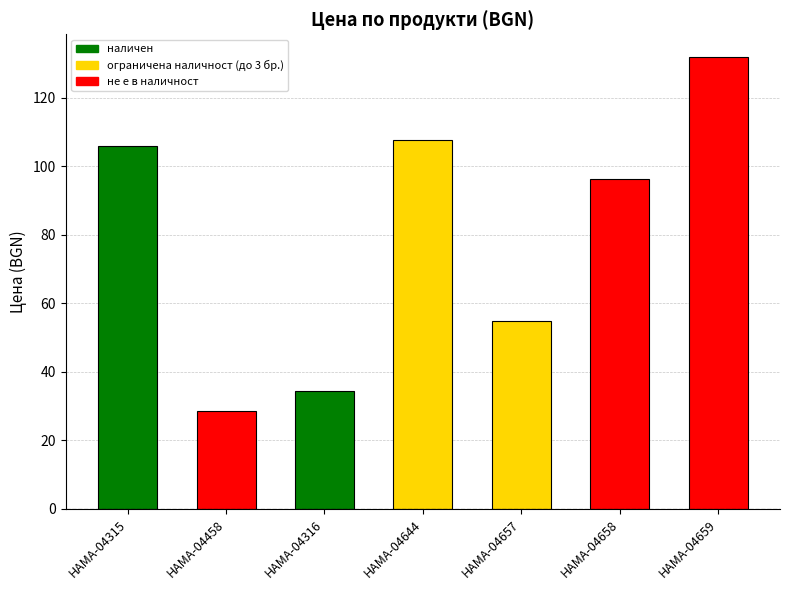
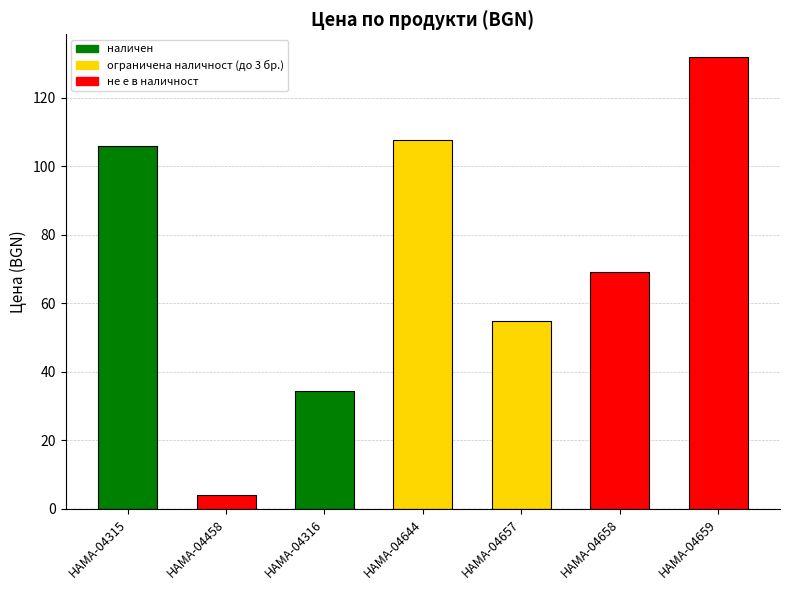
  {
    "HAMA-04315": 106,
-   "HAMA-04458": 28,
+   "HAMA-04458": 4,
    "HAMA-04316": 34,
    "HAMA-04644": 108,
    "HAMA-04657": 55,
-   "HAMA-04658": 96,
+   "HAMA-04658": 69,
    "HAMA-04659": 132
  }
